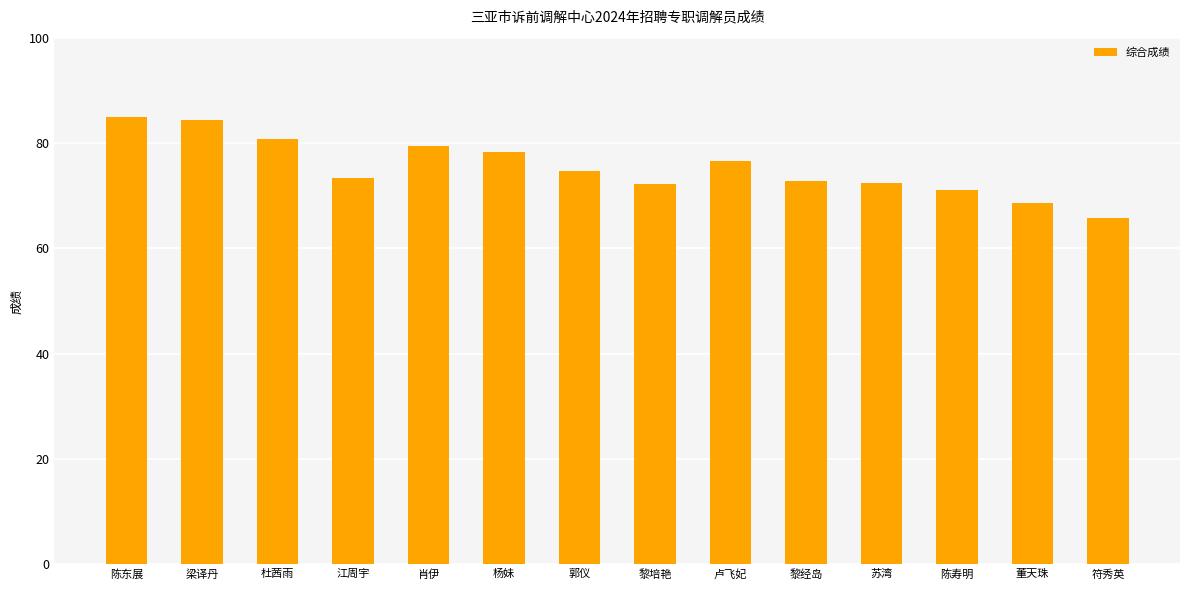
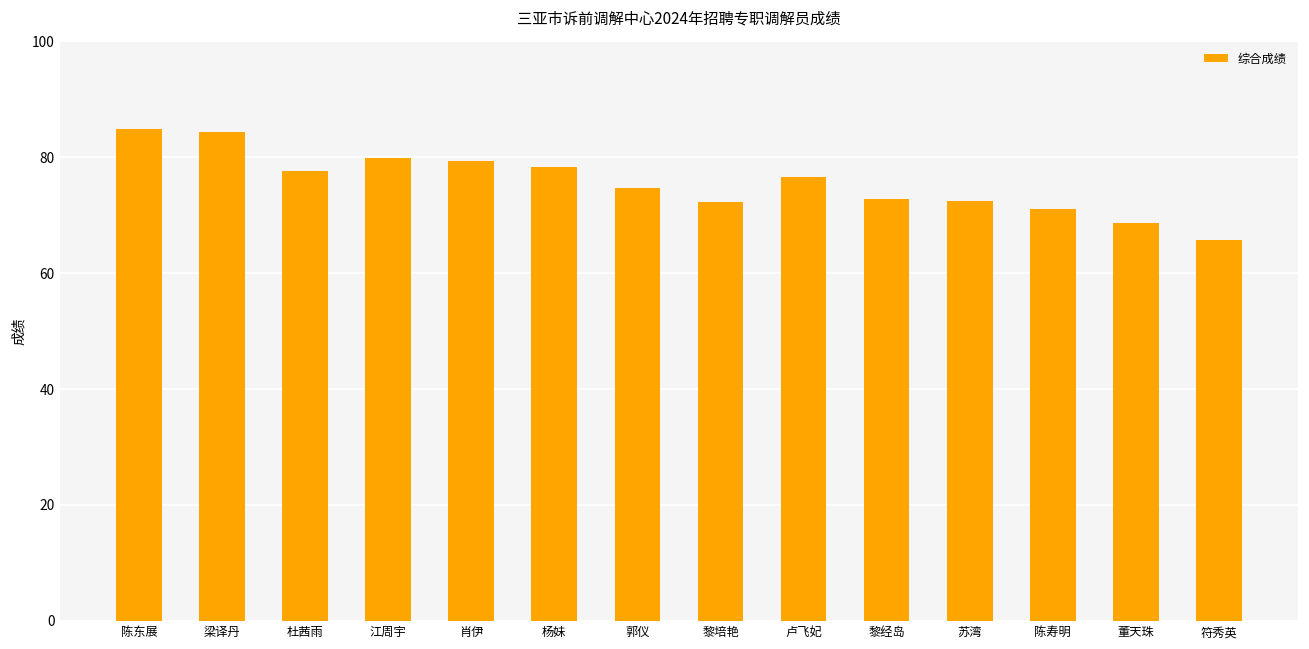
  {
    "陈东展": 85,
    "梁译丹": 84,
-   "杜茜雨": 81,
-   "江周宇": 73,
+   "杜茜雨": 78,
+   "江周宇": 80,
    "肖伊": 79,
    "杨妹": 78,
    "郭仪": 75,
    "黎培艳": 72,
    "卢飞妃": 77,
    "黎经岛": 73,
    "苏湾": 72,
    "陈寿明": 71,
    "董天珠": 69,
    "符秀英": 66
  }
